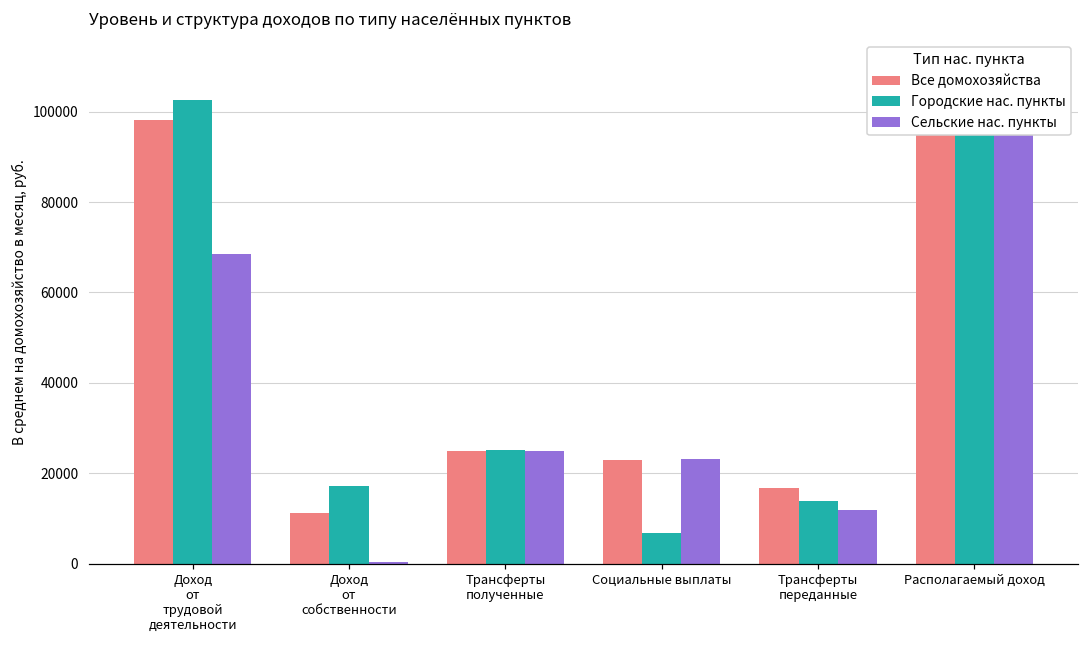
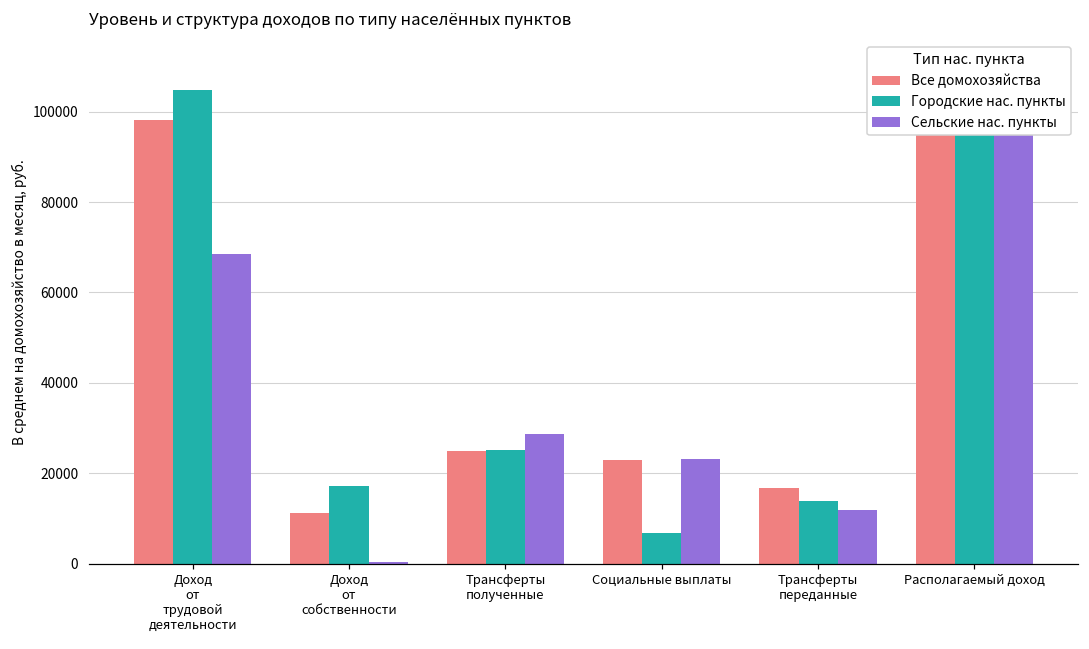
  {
    "Все домохозяйства": {
      "Доход от трудовой деятельности": 98000,
      "Доход от собственности": 11000,
      "Трансферты полученные": 25000,
      "Социальные выплаты": 23000,
      "Трансферты переданные": 17000
    },
    "Городские нас. пункты": {
-     "Доход от трудовой деятельности": 103000,
+     "Доход от трудовой деятельности": 105000,
      "Доход от собственности": 17000,
      "Трансферты полученные": 25000,
      "Социальные выплаты": 7000,
      "Трансферты переданные": 14000
    },
    "Сельские нас. пункты": {
      "Доход от трудовой деятельности": 68000,
-     "Трансферты полученные": 25000,
+     "Трансферты полученные": 29000,
      "Социальные выплаты": 23000,
      "Трансферты переданные": 12000
    }
  }
